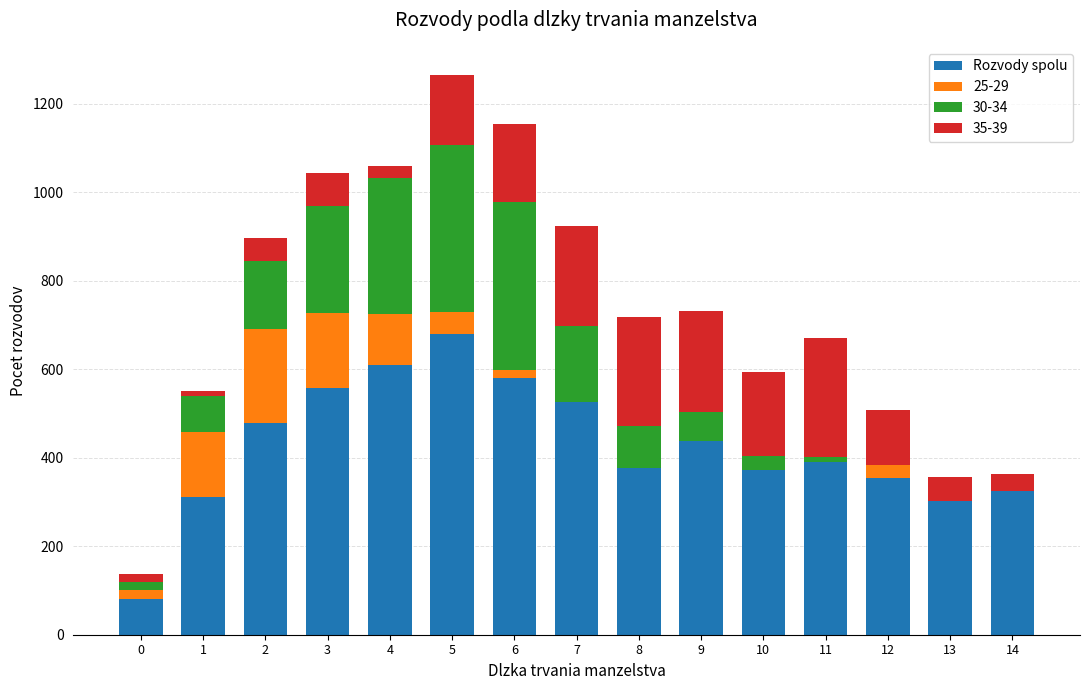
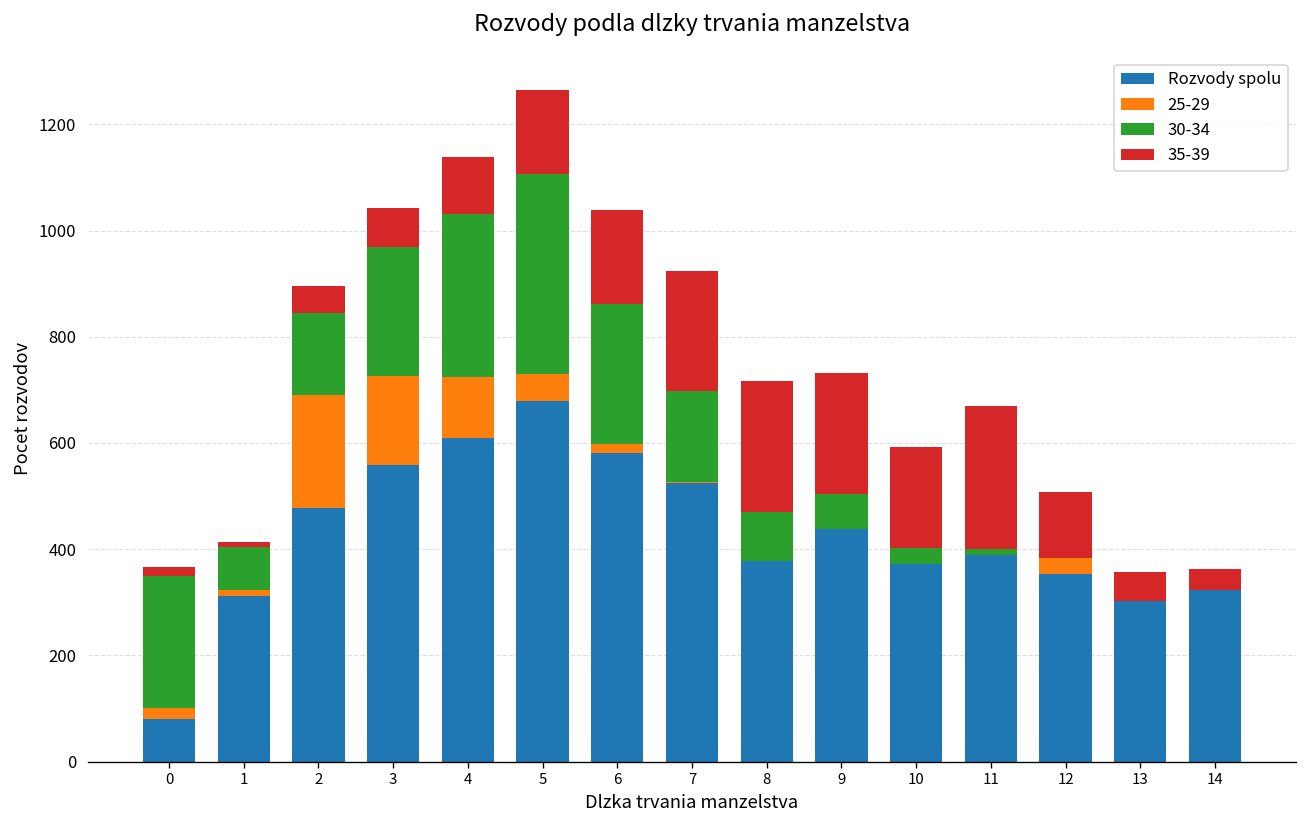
  {
    "Rozvody spolu": {
      "0": 80,
      "1": 310,
      "2": 480,
      "3": 560,
      "4": 610,
      "5": 680,
      "6": 580,
      "7": 530,
      "8": 380,
      "9": 440,
      "10": 370,
      "11": 390,
      "12": 350,
      "13": 300,
      "14": 320
    },
    "25-29": {
      "0": 20,
-     "1": 150,
+     "1": 10,
      "2": 210,
      "3": 170,
      "4": 110,
      "5": 50,
      "6": 20,
      "8": 0,
      "9": 0,
      "10": 0,
      "11": 0,
      "12": 30,
      "13": 0,
      "14": 0
    },
    "30-34": {
-     "0": 20,
+     "0": 250,
      "1": 80,
      "2": 160,
      "3": 240,
      "4": 310,
      "5": 380,
-     "6": 380,
+     "6": 260,
      "7": 170,
      "8": 90,
      "9": 70,
      "10": 30,
      "11": 10,
      "12": 0,
      "13": 0,
      "14": 0
    },
    "35-39": {
      "0": 20,
      "1": 10,
      "2": 50,
      "3": 70,
-     "4": 30,
+     "4": 110,
      "5": 160,
      "6": 180,
      "7": 230,
      "8": 250,
      "9": 230,
      "10": 190,
      "11": 270,
      "12": 130,
      "13": 60,
      "14": 40
    }
  }
